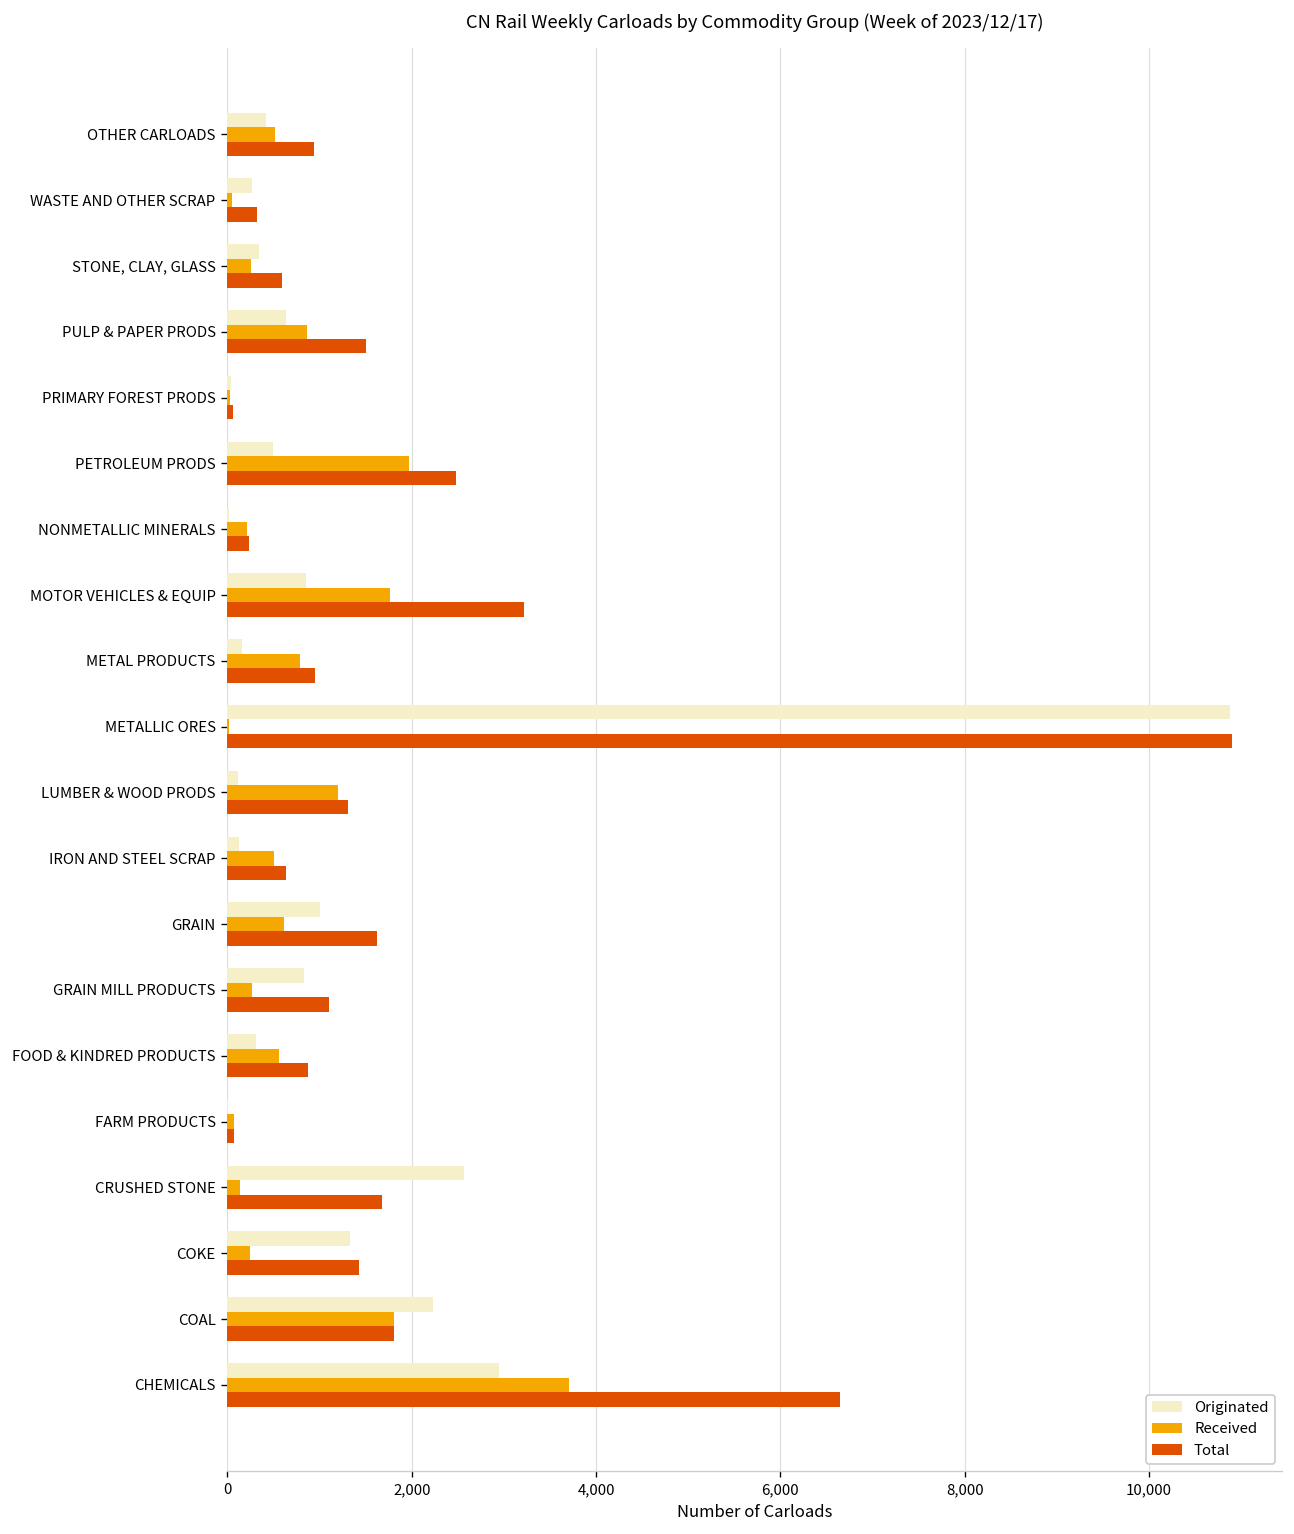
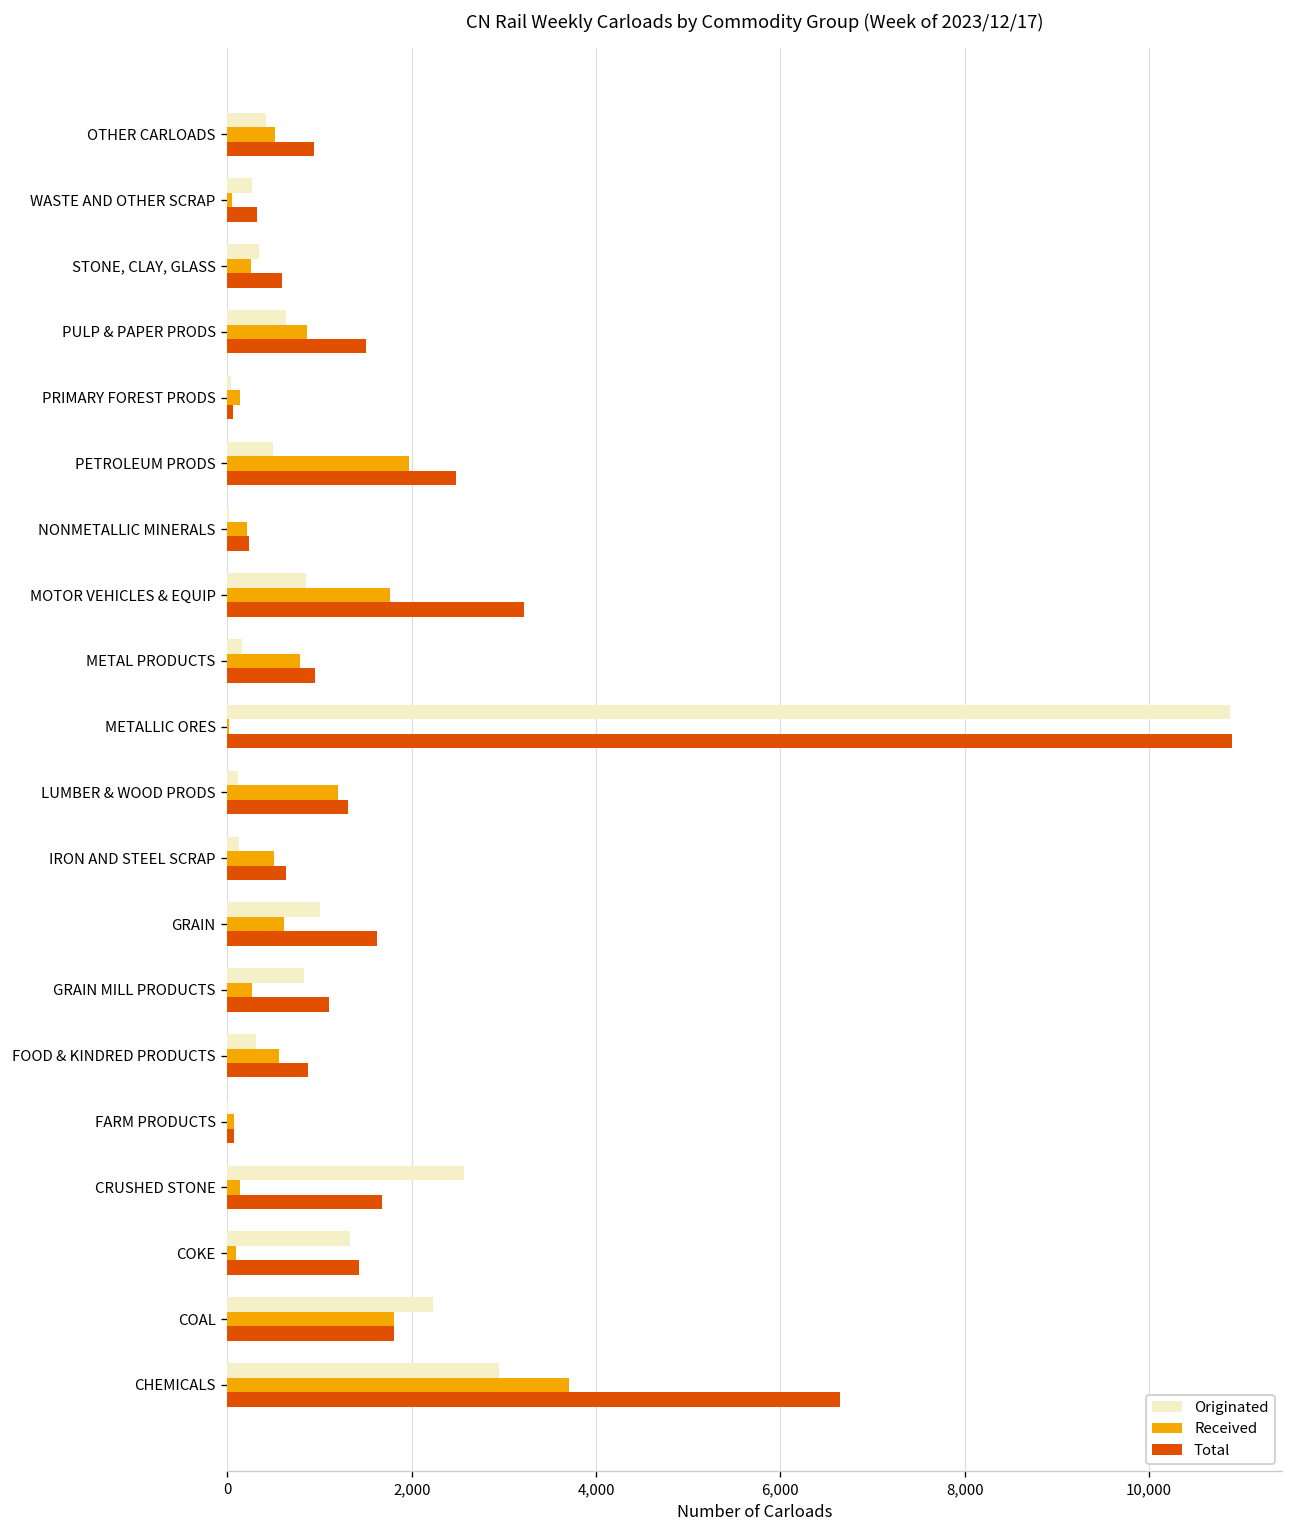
  {
    "Originated": {
      "OTHER CARLOADS": "400",
      "WASTE AND OTHER SCRAP": "300",
      "STONE, CLAY, GLASS": "300",
      "PULP & PAPER PRODS": "600",
      "PRIMARY FOREST PRODS": "0",
      "PETROLEUM PRODS": "500",
      "MOTOR VEHICLES & EQUIP": "900",
      "METAL PRODUCTS": "200",
      "METALLIC ORES": "10,900",
      "LUMBER & WOOD PRODS": "100",
      "IRON AND STEEL SCRAP": "100",
      "GRAIN": "1,000",
      "GRAIN MILL PRODUCTS": "800",
      "FOOD & KINDRED PRODUCTS": "300",
      "CRUSHED STONE": "2,600",
      "COKE": "1,300",
      "COAL": "2,200",
      "CHEMICALS": "2,900"
    },
    "Received": {
      "OTHER CARLOADS": "500",
      "WASTE AND OTHER SCRAP": "100",
      "STONE, CLAY, GLASS": "300",
      "PULP & PAPER PRODS": "900",
-     "PRIMARY FOREST PRODS": "0",
+     "PRIMARY FOREST PRODS": "100",
      "PETROLEUM PRODS": "2,000",
      "NONMETALLIC MINERALS": "200",
      "MOTOR VEHICLES & EQUIP": "1,800",
      "METAL PRODUCTS": "800",
      "LUMBER & WOOD PRODS": "1,200",
      "IRON AND STEEL SCRAP": "500",
      "GRAIN": "600",
      "GRAIN MILL PRODUCTS": "300",
      "FOOD & KINDRED PRODUCTS": "600",
      "FARM PRODUCTS": "100",
      "CRUSHED STONE": "100",
-     "COKE": "200",
+     "COKE": "100",
      "COAL": "1,800",
      "CHEMICALS": "3,700"
    },
    "Total": {
      "OTHER CARLOADS": "900",
      "WASTE AND OTHER SCRAP": "300",
      "STONE, CLAY, GLASS": "600",
      "PULP & PAPER PRODS": "1,500",
      "PRIMARY FOREST PRODS": "100",
      "PETROLEUM PRODS": "2,500",
      "NONMETALLIC MINERALS": "200",
      "MOTOR VEHICLES & EQUIP": "3,200",
      "METAL PRODUCTS": "900",
      "METALLIC ORES": "10,900",
      "LUMBER & WOOD PRODS": "1,300",
      "IRON AND STEEL SCRAP": "600",
      "GRAIN": "1,600",
      "GRAIN MILL PRODUCTS": "1,100",
      "FOOD & KINDRED PRODUCTS": "900",
      "FARM PRODUCTS": "100",
      "CRUSHED STONE": "1,700",
      "COKE": "1,400",
      "COAL": "1,800",
      "CHEMICALS": "6,600"
    }
  }
